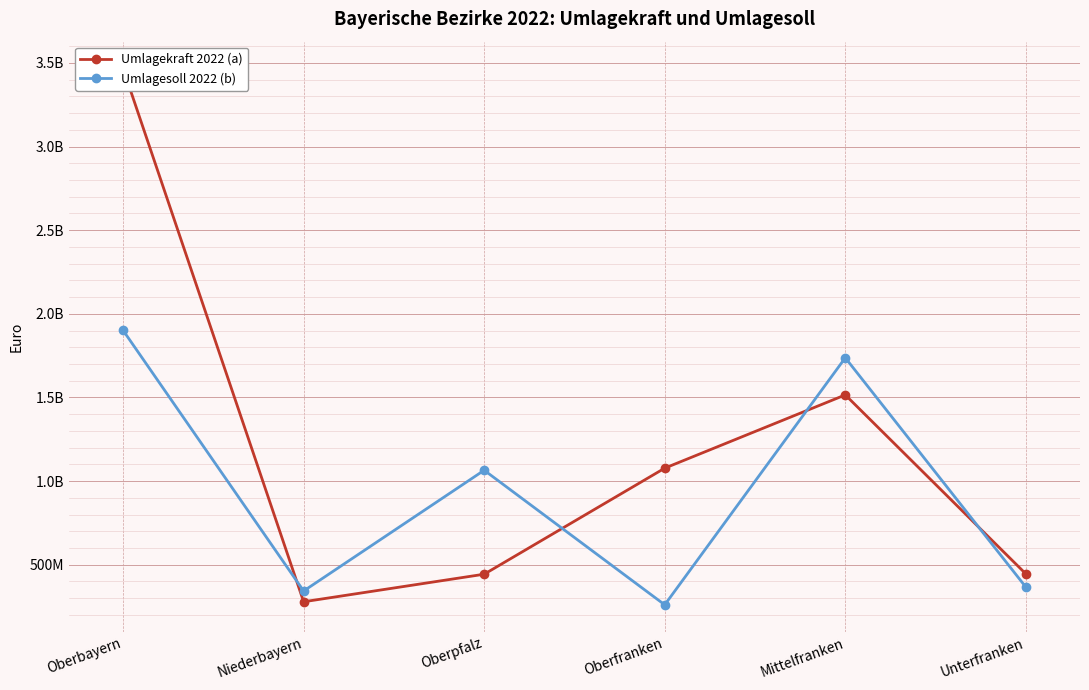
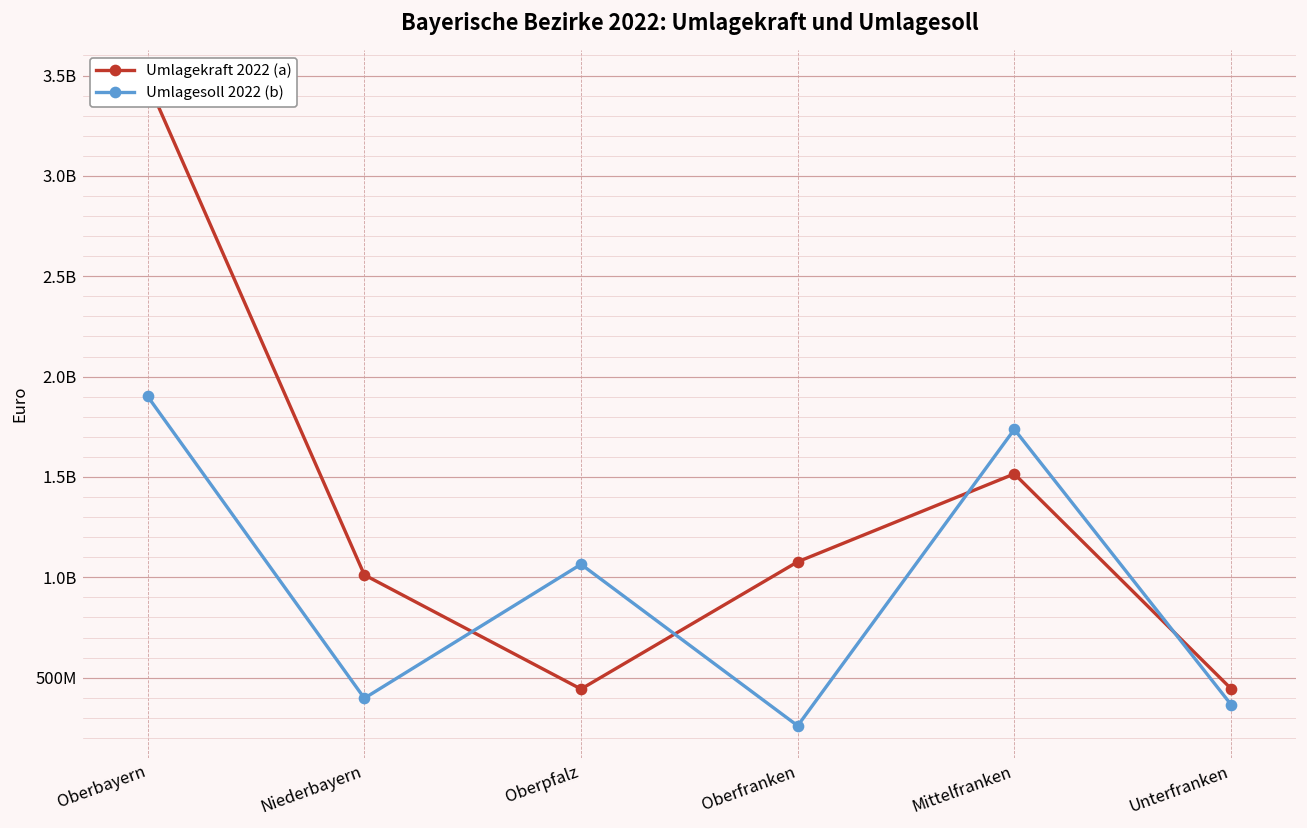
  {
    "Umlagekraft 2022 (a)": {
-     "Niederbayern": 280000000,
+     "Niederbayern": 1010000000,
      "Oberpfalz": 440000000,
      "Oberfranken": 1080000000,
      "Mittelfranken": 1520000000,
      "Unterfranken": 450000000
    },
    "Umlagesoll 2022 (b)": {
      "Oberbayern": 1900000000,
-     "Niederbayern": 340000000,
+     "Niederbayern": 400000000,
      "Oberpfalz": 1060000000,
      "Oberfranken": 260000000,
      "Mittelfranken": 1740000000,
      "Unterfranken": 370000000
    }
  }
